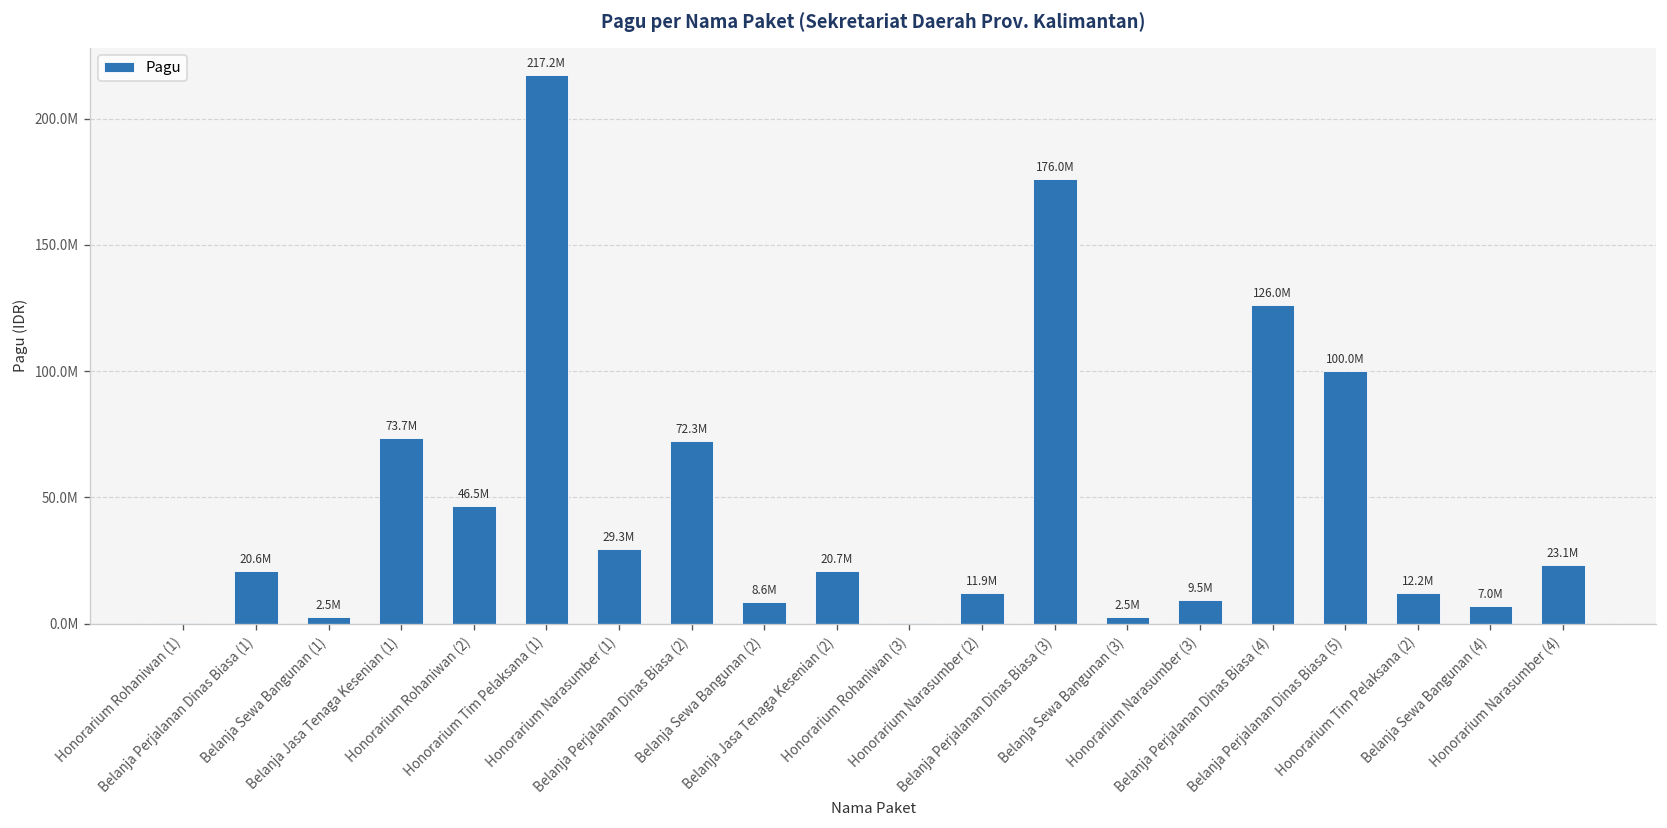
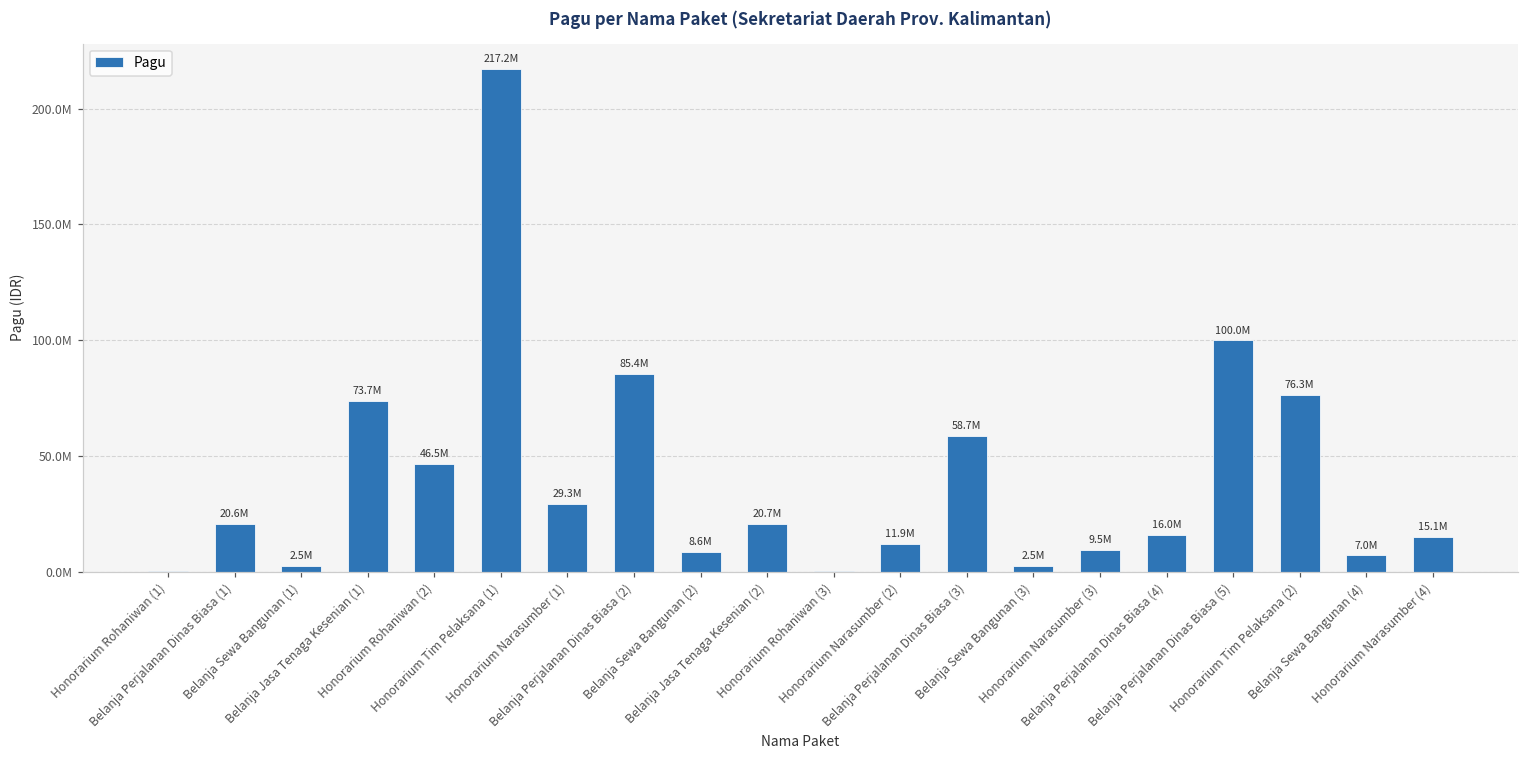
  {
    "Belanja Perjalanan Dinas Biasa (1)": "20.6M",
    "Belanja Sewa Bangunan (1)": "2.5M",
    "Belanja Jasa Tenaga Kesenian (1)": "73.7M",
    "Honorarium Rohaniwan (2)": "46.5M",
    "Honorarium Tim Pelaksana (1)": "217.2M",
    "Honorarium Narasumber (1)": "29.3M",
-   "Belanja Perjalanan Dinas Biasa (2)": "72.3M",
+   "Belanja Perjalanan Dinas Biasa (2)": "85.4M",
    "Belanja Sewa Bangunan (2)": "8.6M",
    "Belanja Jasa Tenaga Kesenian (2)": "20.7M",
    "Honorarium Narasumber (2)": "11.9M",
-   "Belanja Perjalanan Dinas Biasa (3)": "176.0M",
+   "Belanja Perjalanan Dinas Biasa (3)": "58.7M",
    "Belanja Sewa Bangunan (3)": "2.5M",
    "Honorarium Narasumber (3)": "9.5M",
-   "Belanja Perjalanan Dinas Biasa (4)": "126.0M",
+   "Belanja Perjalanan Dinas Biasa (4)": "16.0M",
    "Belanja Perjalanan Dinas Biasa (5)": "100.0M",
-   "Honorarium Tim Pelaksana (2)": "12.2M",
+   "Honorarium Tim Pelaksana (2)": "76.3M",
    "Belanja Sewa Bangunan (4)": "7.0M",
-   "Honorarium Narasumber (4)": "23.1M"
+   "Honorarium Narasumber (4)": "15.1M"
  }
